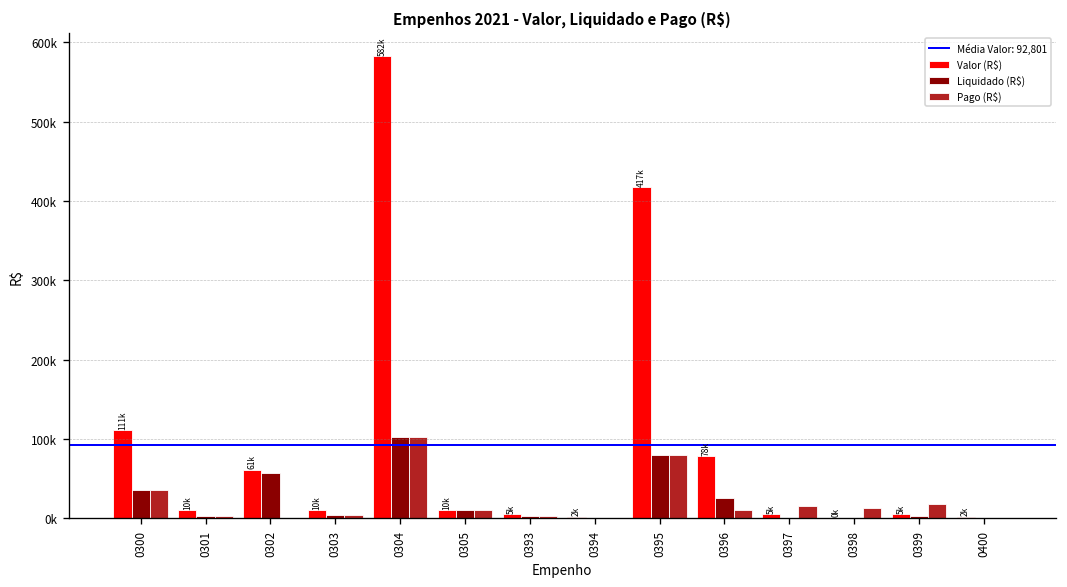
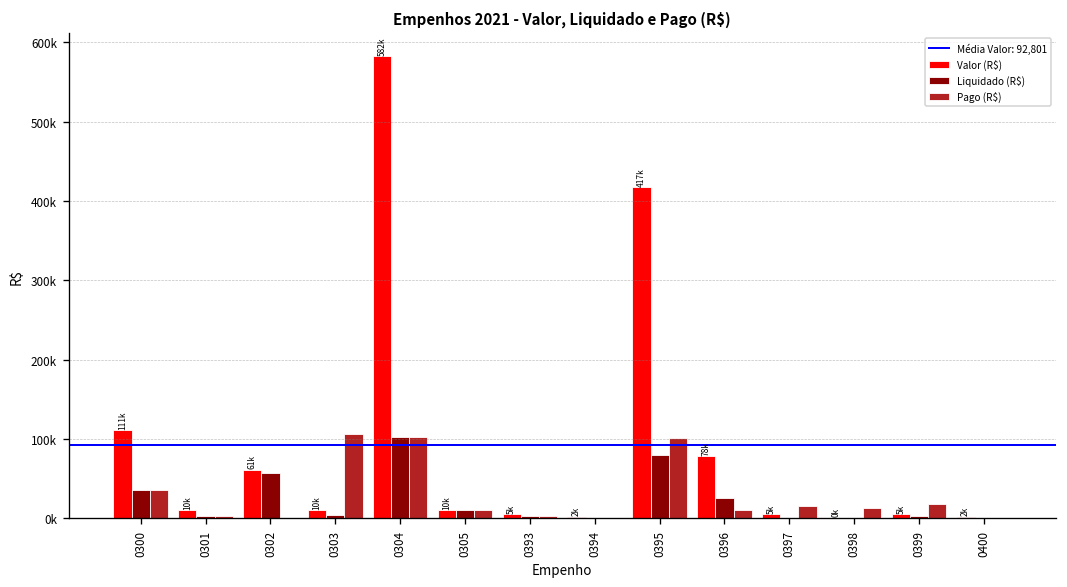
  {
    "Valor (R$)": {
      "0300": "111k",
      "0301": "10k",
      "0302": "61k",
      "0303": "10k",
      "0304": "582k",
      "0305": "10k",
      "0393": "5k",
      "0394": "2k",
      "0395": "417k",
      "0396": "78k",
      "0397": "5k",
      "0399": "5k",
      "0400": "2k"
    },
    "Liquidado (R$)": {
      "0398": "0k"
    },
    "Pago (R$)": {
      "0300": "40000",
      "0302": "0",
-     "0303": "0",
+     "0303": "110000",
      "0304": "100000",
      "0394": "0",
-     "0395": "80000",
+     "0395": "100000",
      "0396": "10000",
      "0397": "20000",
      "0398": "10000",
      "0399": "20000",
      "0400": "0"
    }
  }
